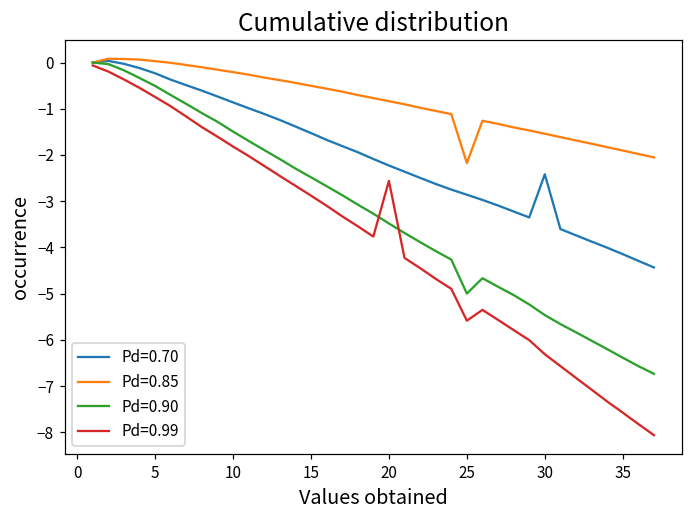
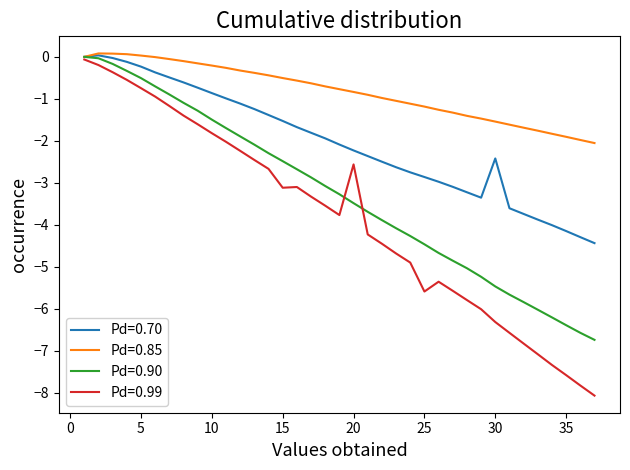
  {
    "Pd=0.70": {
      "5": -0.2,
      "10": -0.9,
      "15": -1.5,
      "20": -2.2,
      "25": -2.9,
      "30": -2.4,
      "35": -4.1
    },
    "Pd=0.85": {
      "5": 0.0,
      "10": -0.2,
      "15": -0.5,
      "20": -0.8,
-     "25": -2.2,
+     "25": -1.2,
      "30": -1.5,
      "35": -1.9
    },
    "Pd=0.90": {
      "5": -0.5,
      "10": -1.5,
      "15": -2.5,
      "20": -3.5,
-     "25": -5.0,
+     "25": -4.5,
      "30": -5.5,
      "35": -6.4
    },
    "Pd=0.99": {
      "5": -0.7,
      "10": -1.8,
-     "15": -2.9,
+     "15": -3.1,
      "20": -2.6,
      "25": -5.6,
      "30": -6.3,
      "35": -7.6
    }
  }
